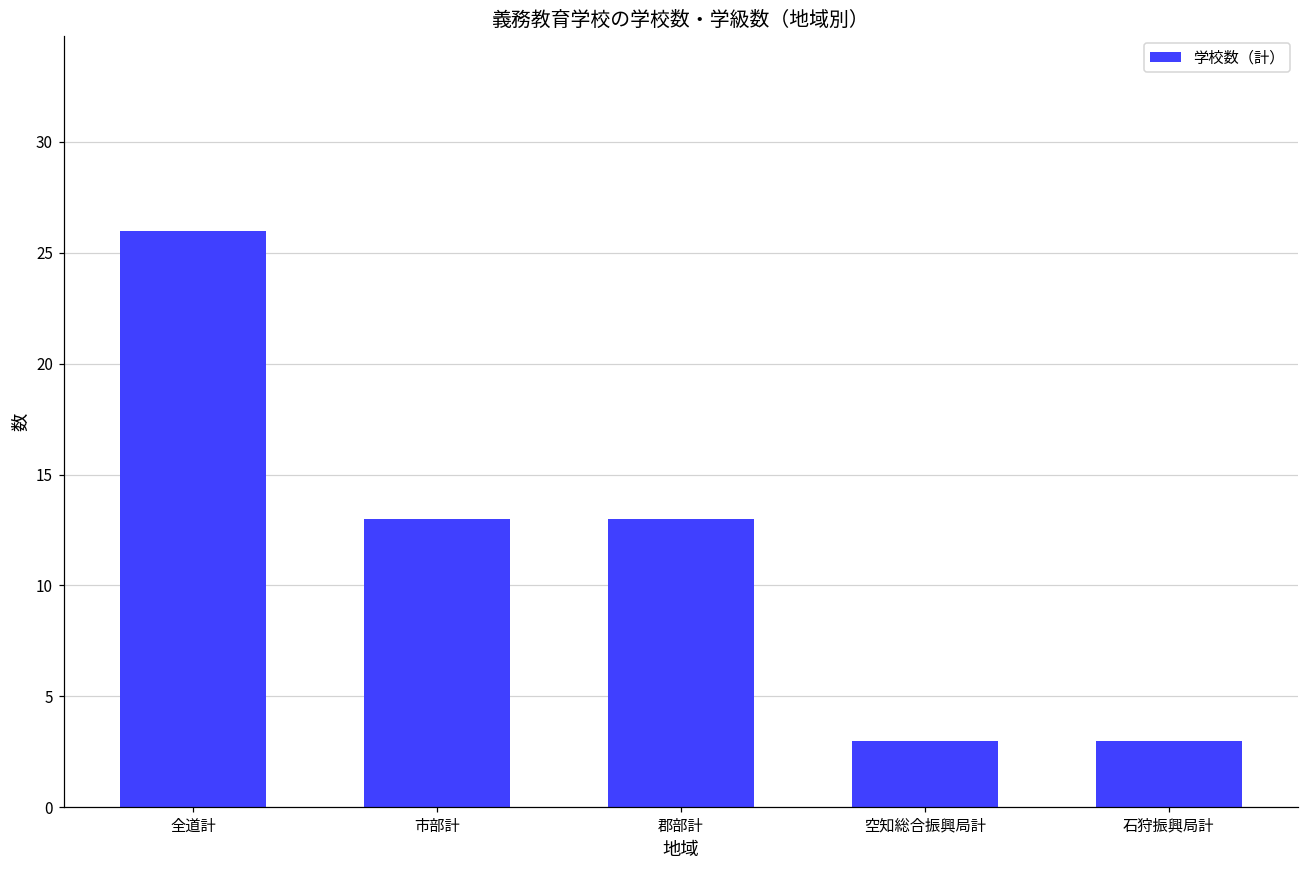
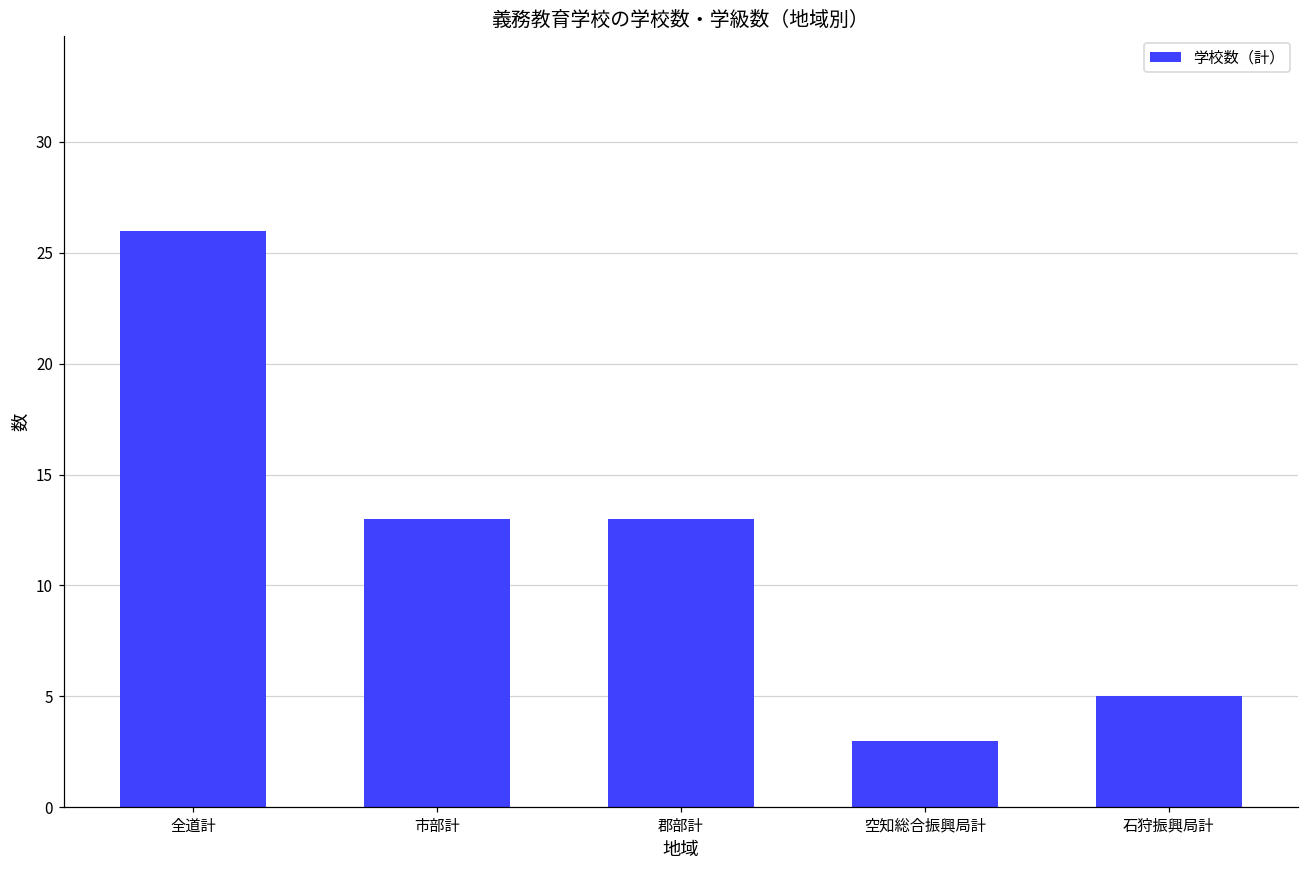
  {
    "全道計": 26,
    "市部計": 13,
    "郡部計": 13,
    "空知総合振興局計": 3,
-   "石狩振興局計": 3
+   "石狩振興局計": 5
  }
